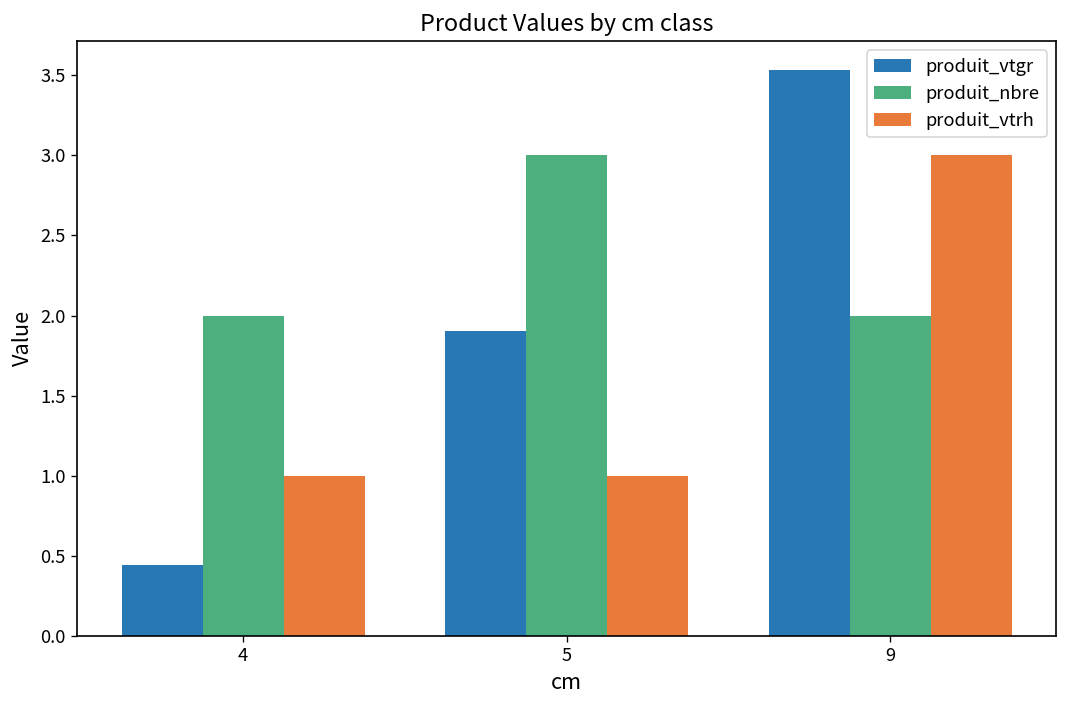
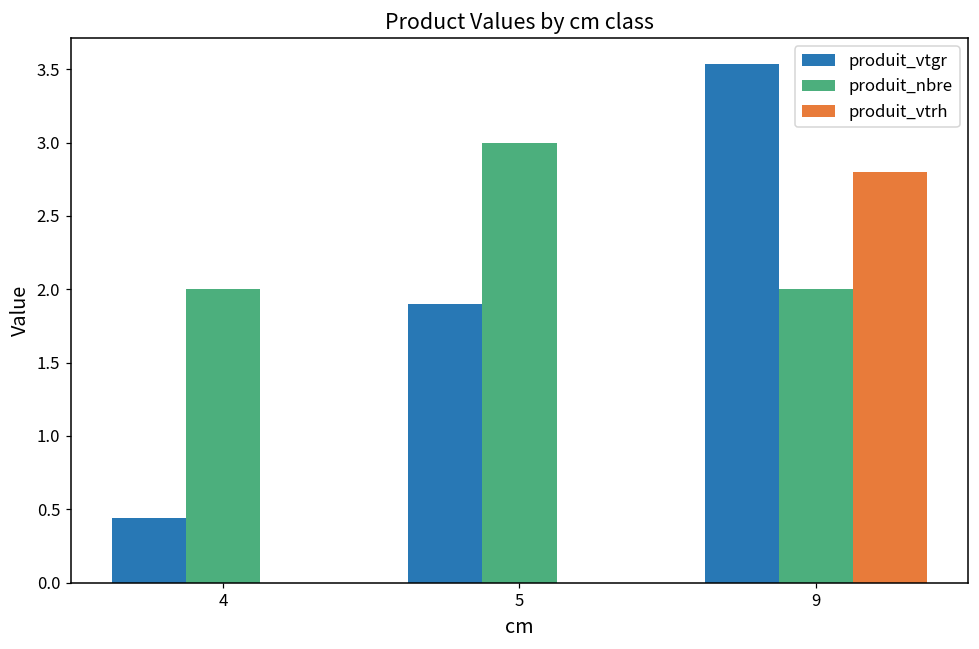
  {
    "produit_vtgr": {
      "4": 0.44,
      "5": 1.9,
      "9": 3.54
    },
    "produit_nbre": {
      "4": 2.0,
      "5": 3.0,
      "9": 2.0
    },
    "produit_vtrh": {
-     "4": 1,
-     "5": 1,
-     "9": 3.0
+     "4": 0,
+     "5": 0,
+     "9": 2.8
    }
  }
